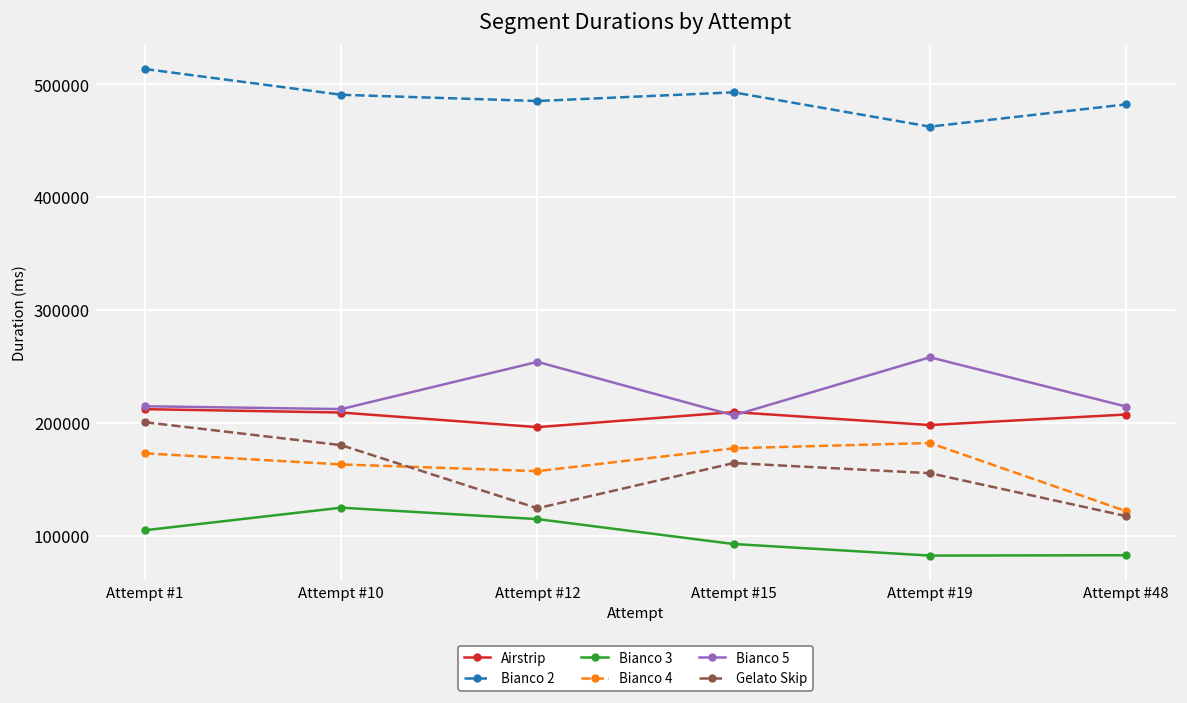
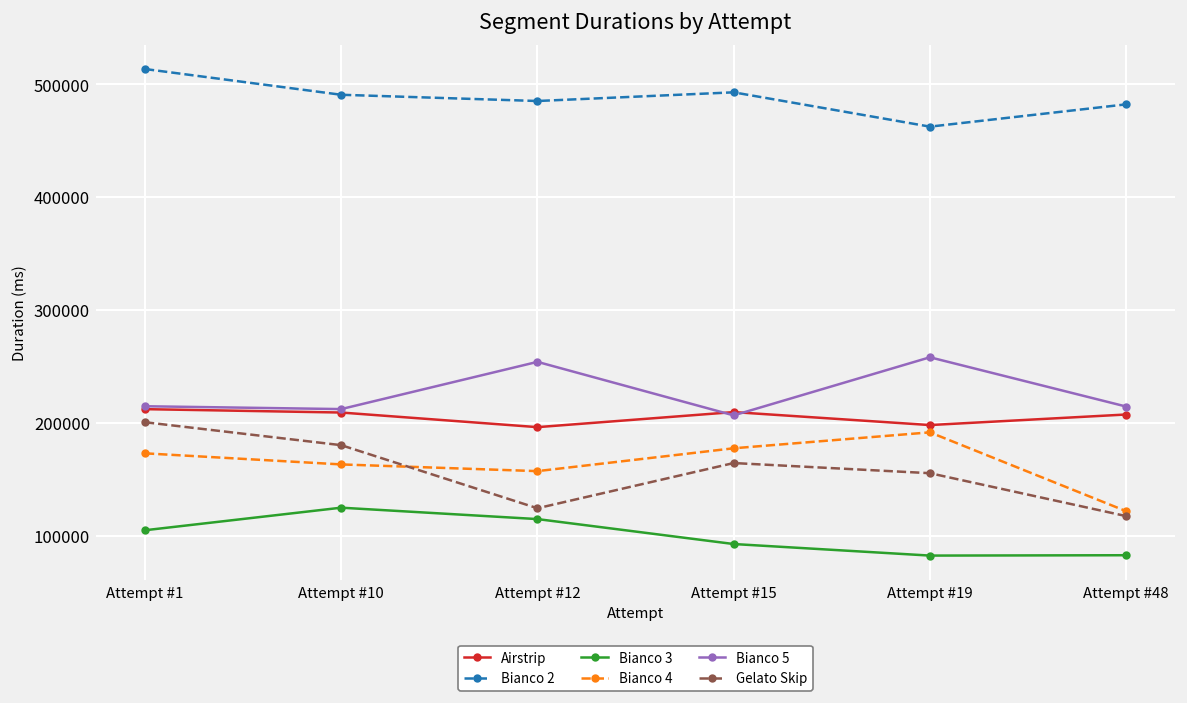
  {
    "Airstrip": {
      "Attempt #10": 210000,
      "Attempt #12": 200000,
      "Attempt #15": 210000,
      "Attempt #19": 200000,
      "Attempt #48": 210000
    },
    "Bianco 2": {
      "Attempt #1": 510000,
      "Attempt #10": 490000,
      "Attempt #12": 490000,
      "Attempt #15": 490000,
      "Attempt #19": 460000,
      "Attempt #48": 480000
    },
    "Bianco 3": {
      "Attempt #1": 100000,
      "Attempt #10": 120000,
      "Attempt #12": 110000,
      "Attempt #15": 90000,
      "Attempt #19": 80000,
      "Attempt #48": 80000
    },
    "Bianco 4": {
      "Attempt #1": 170000,
      "Attempt #10": 160000,
      "Attempt #12": 160000,
      "Attempt #15": 180000,
-     "Attempt #19": 180000,
+     "Attempt #19": 190000,
      "Attempt #48": 120000
    },
    "Bianco 5": {
      "Attempt #10": 210000,
      "Attempt #12": 250000,
      "Attempt #15": 210000,
      "Attempt #19": 260000,
      "Attempt #48": 210000
    },
    "Gelato Skip": {
      "Attempt #1": 200000,
      "Attempt #10": 180000,
      "Attempt #12": 120000,
      "Attempt #15": 160000,
      "Attempt #19": 160000,
      "Attempt #48": 120000
    }
  }
